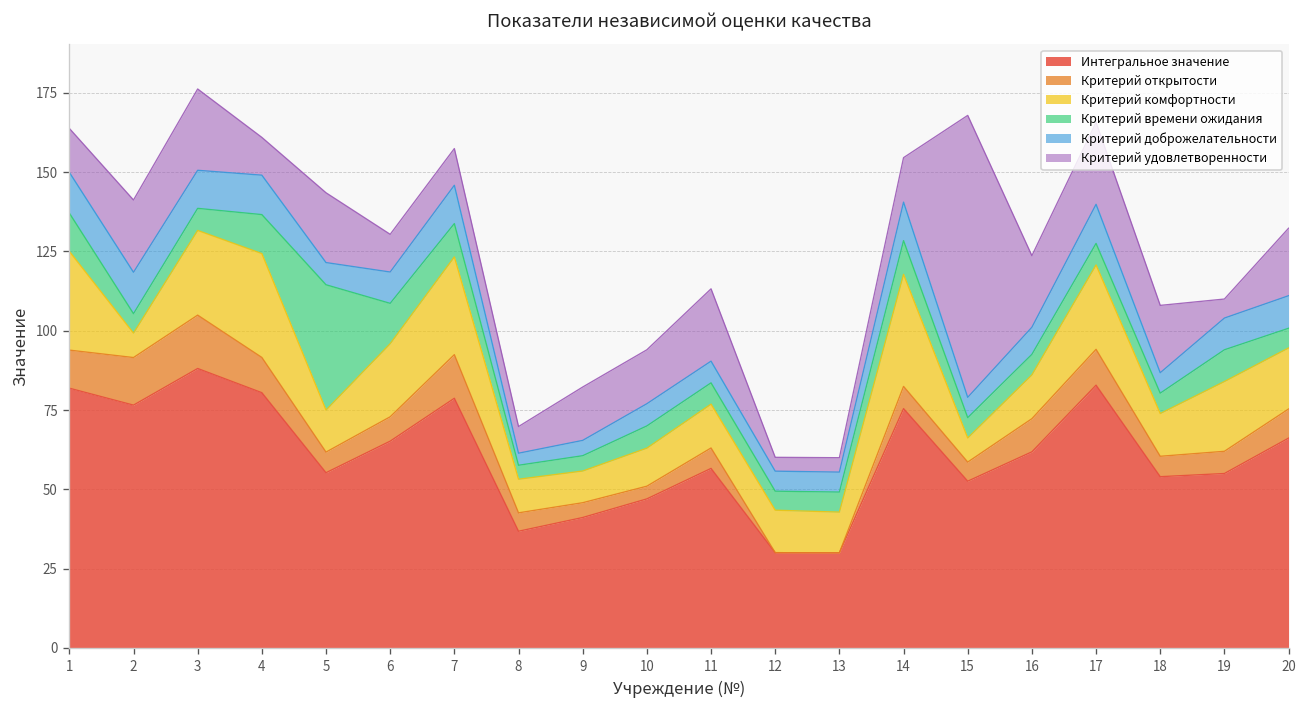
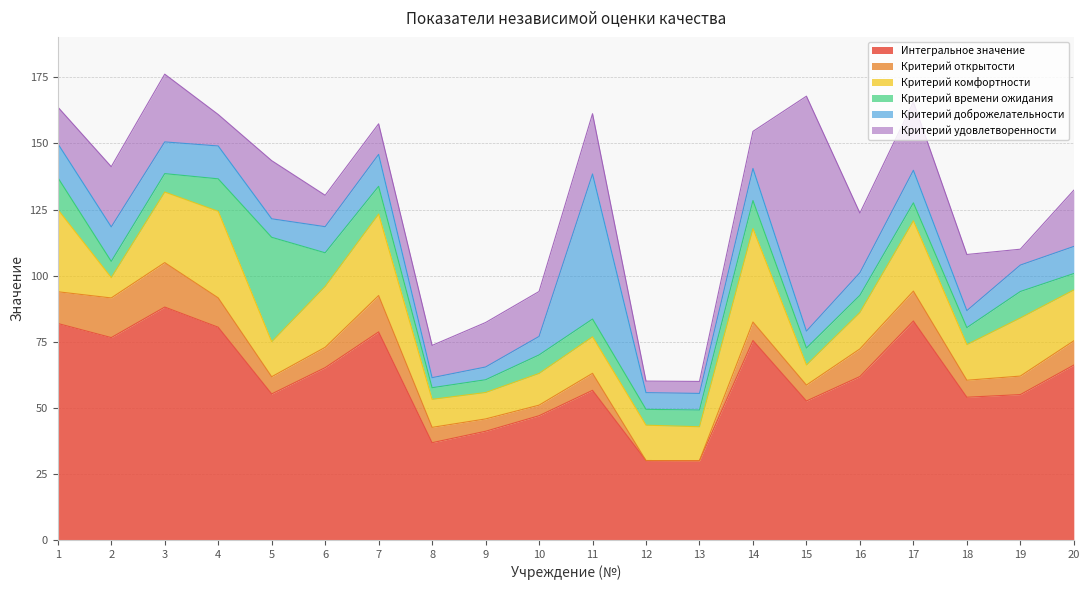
  {
    "Критерий комфортности": {
      "1": 31,
      "2": 8,
      "3": 27,
      "4": 33,
      "5": 13,
      "6": 23,
      "7": 31,
      "8": 11,
      "9": 10,
      "10": 12,
      "11": 14,
      "12": 13,
      "13": 13,
      "14": 35,
      "15": 8,
      "16": 14,
      "17": 27,
      "18": 13,
      "19": 22,
      "20": 19
    },
    "Критерий времени ожидания": {
      "1": 12,
      "2": 6,
      "3": 7,
      "4": 12,
      "5": 40,
      "6": 13,
      "7": 11,
      "8": 4,
      "9": 5,
      "10": 7,
      "11": 7,
      "12": 6,
      "13": 6,
      "14": 11,
      "15": 6,
      "16": 6,
      "17": 7,
      "18": 6,
      "19": 10,
      "20": 6
    },
    "Критерий доброжелательности": {
      "1": 13,
      "2": 13,
      "3": 12,
      "4": 12,
      "5": 7,
      "6": 10,
      "7": 12,
      "8": 4,
      "9": 5,
      "10": 7,
-     "11": 7,
+     "11": 55,
      "12": 6,
      "13": 6,
      "14": 12,
      "15": 6,
      "16": 9,
      "17": 12,
      "18": 6,
      "19": 10,
      "20": 10
    },
    "Критерий удовлетворенности": {
      "1": 14,
      "2": 23,
      "3": 26,
      "4": 12,
      "5": 22,
      "6": 12,
      "7": 12,
-     "8": 8,
+     "8": 12,
      "9": 17,
      "10": 17,
      "11": 23,
      "12": 4,
      "13": 5,
      "14": 14,
      "15": 89,
      "16": 23,
      "18": 21,
      "19": 6,
      "20": 21
    }
  }
